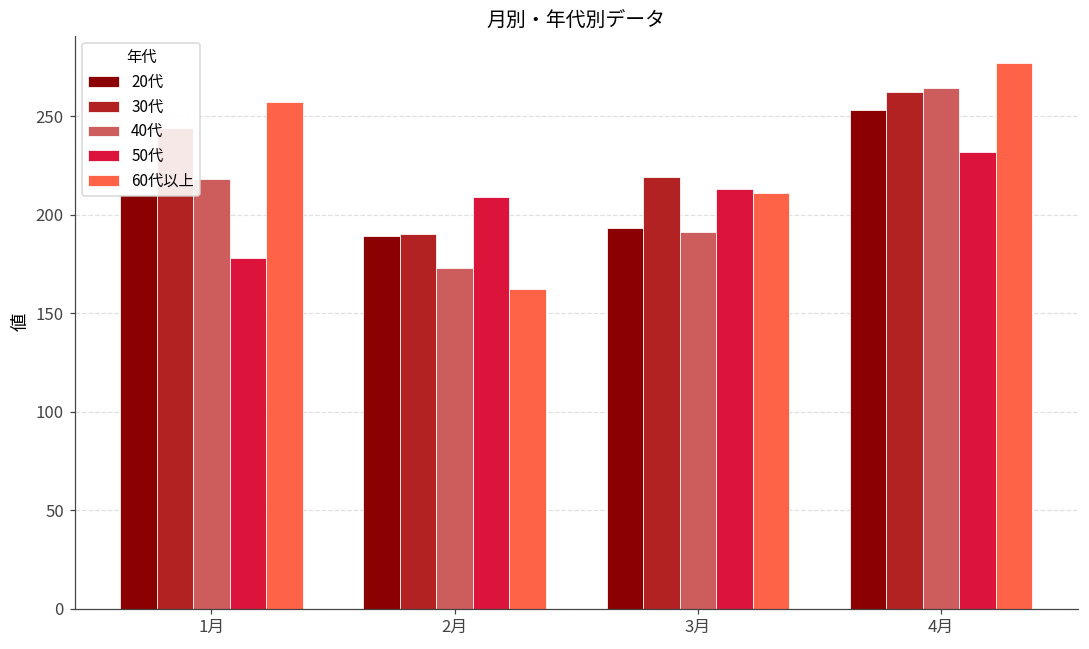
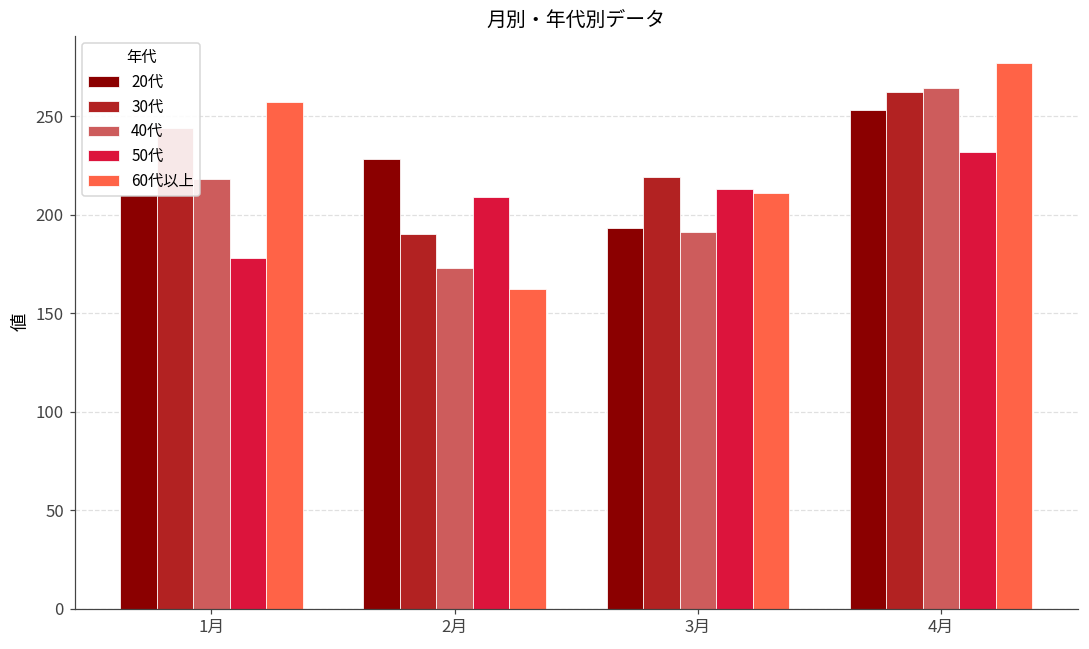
  {
    "20代": {
      "1月": 210,
-     "2月": 189,
+     "2月": 228,
      "3月": 193,
      "4月": 253
    }
  }
